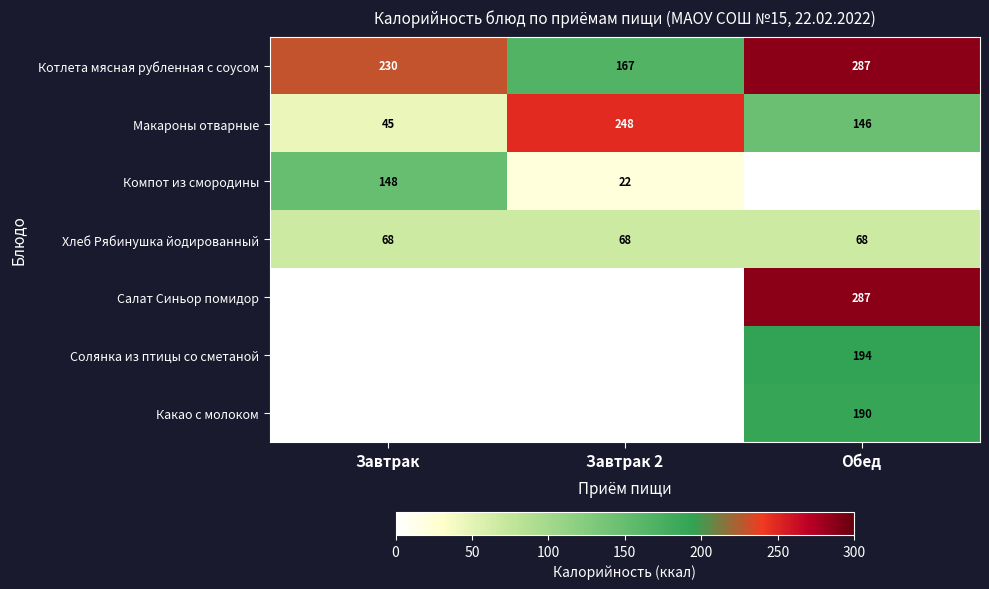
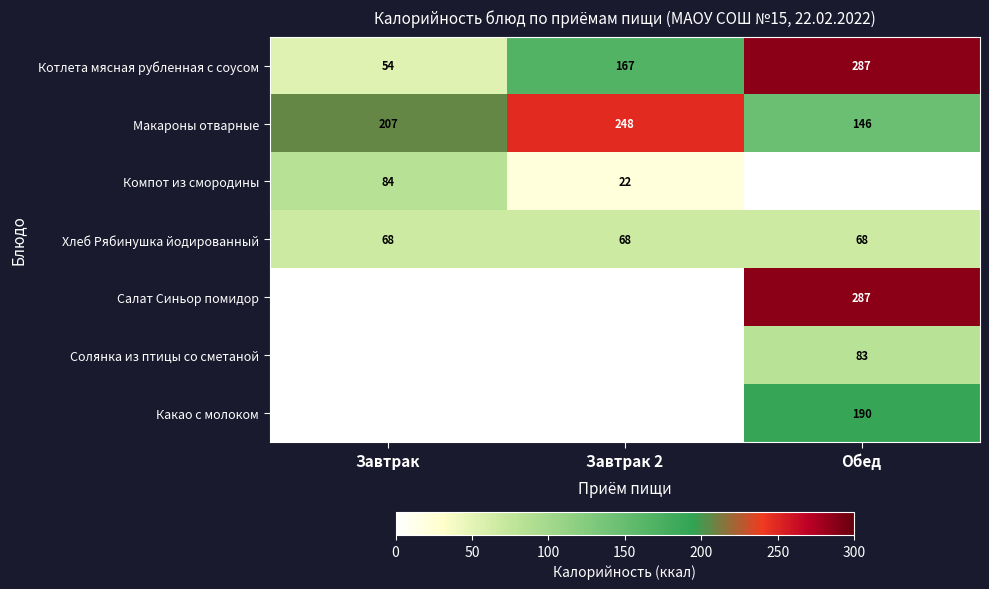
  {
    "Котлета мясная рубленная с соусом": {
-     "Завтрак": 230,
+     "Завтрак": 54,
      "Завтрак 2": 167,
      "Обед": 287
    },
    "Макароны отварные": {
-     "Завтрак": 45,
+     "Завтрак": 207,
      "Завтрак 2": 248,
      "Обед": 146
    },
    "Компот из смородины": {
-     "Завтрак": 148,
+     "Завтрак": 84,
      "Завтрак 2": 22
    },
    "Хлеб Рябинушка йодированный": {
      "Завтрак": 68,
      "Завтрак 2": 68,
      "Обед": 68
    },
    "Салат Синьор помидор": {
      "Обед": 287
    },
    "Солянка из птицы со сметаной": {
-     "Обед": 194
+     "Обед": 83
    },
    "Какао с молоком": {
      "Обед": 190
    }
  }
